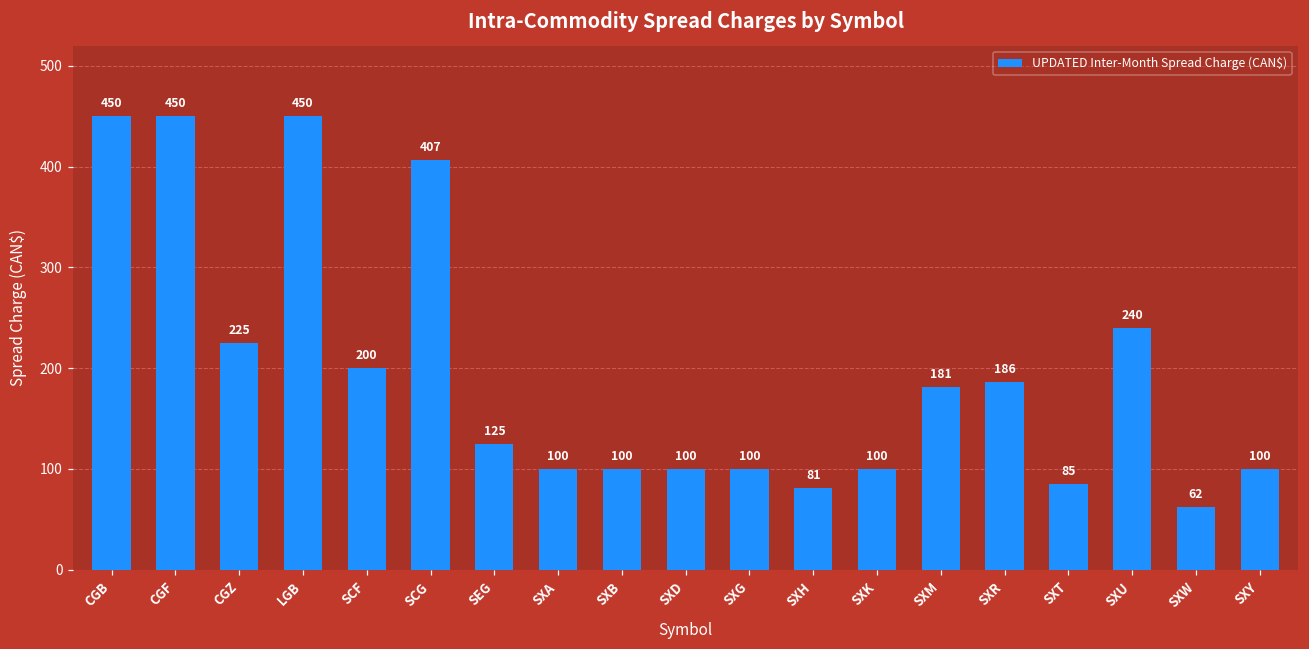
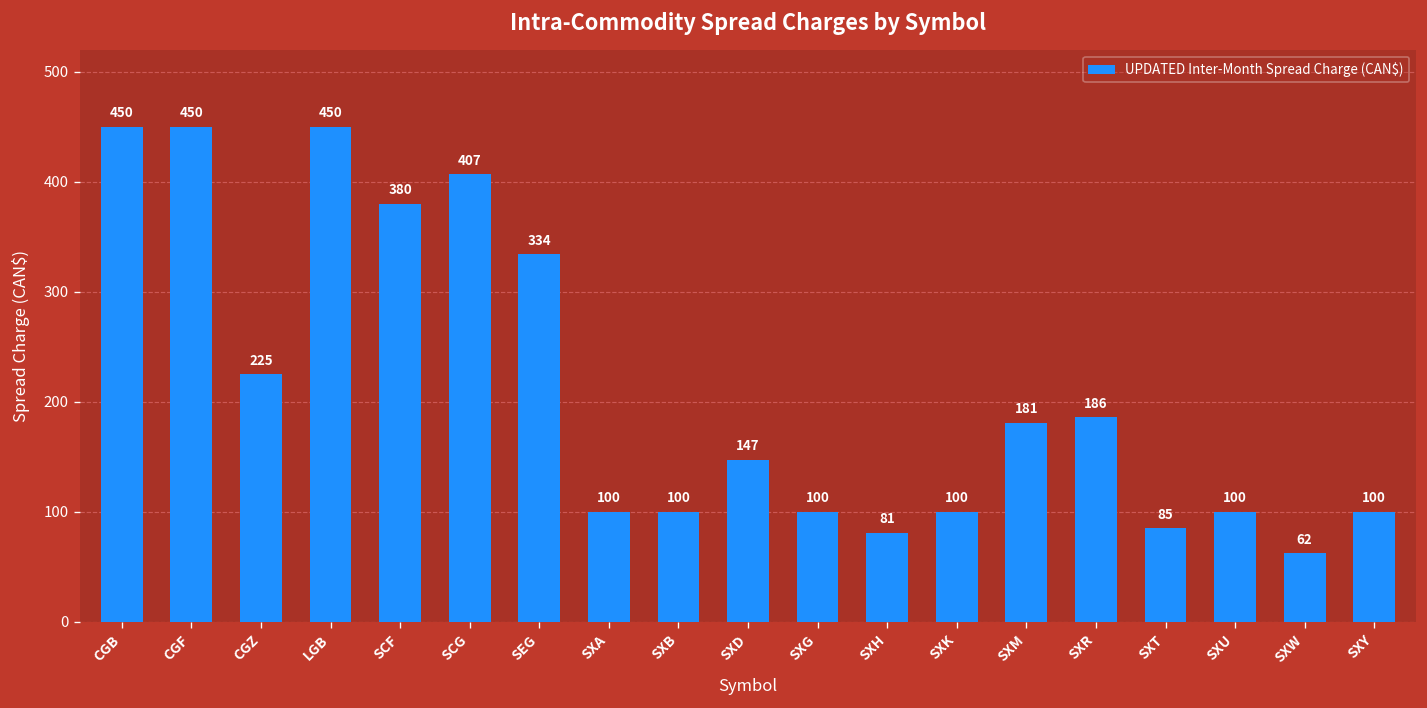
  {
    "CGB": 450,
    "CGF": 450,
    "CGZ": 225,
    "LGB": 450,
-   "SCF": 200,
+   "SCF": 380,
    "SCG": 407,
-   "SEG": 125,
+   "SEG": 334,
    "SXA": 100,
    "SXB": 100,
-   "SXD": 100,
+   "SXD": 147,
    "SXG": 100,
    "SXH": 81,
    "SXK": 100,
    "SXM": 181,
    "SXR": 186,
    "SXT": 85,
-   "SXU": 240,
+   "SXU": 100,
    "SXW": 62,
    "SXY": 100
  }
